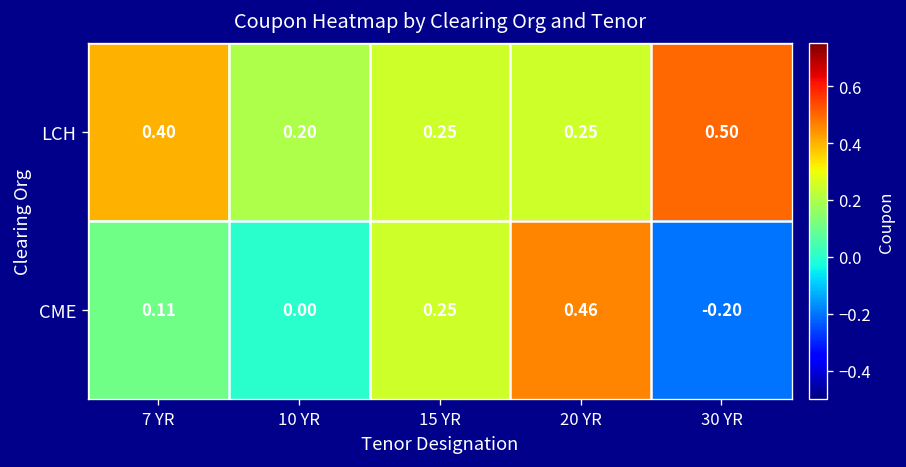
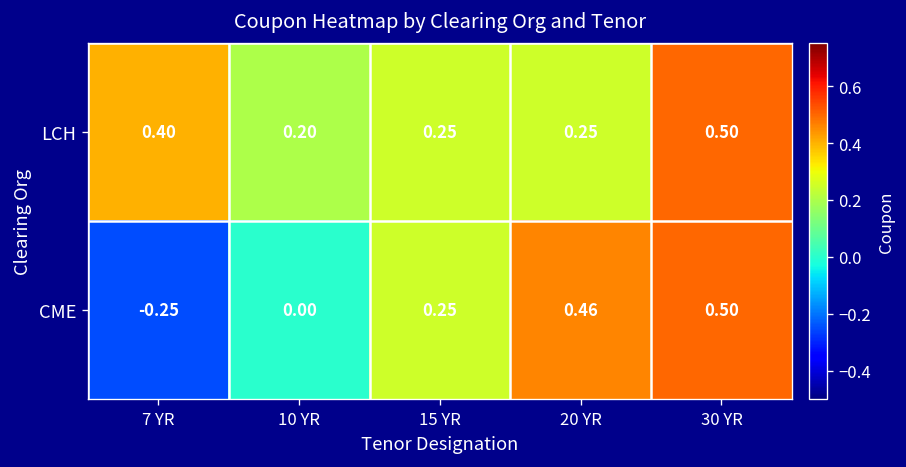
  {
    "LCH": {
      "7 YR": 0.40,
      "10 YR": 0.20,
      "15 YR": 0.25,
      "20 YR": 0.25,
      "30 YR": 0.50
    },
    "CME": {
-     "7 YR": 0.11,
+     "7 YR": -0.25,
      "10 YR": 0.00,
      "15 YR": 0.25,
      "20 YR": 0.46,
-     "30 YR": -0.20
+     "30 YR": 0.50
    }
  }
